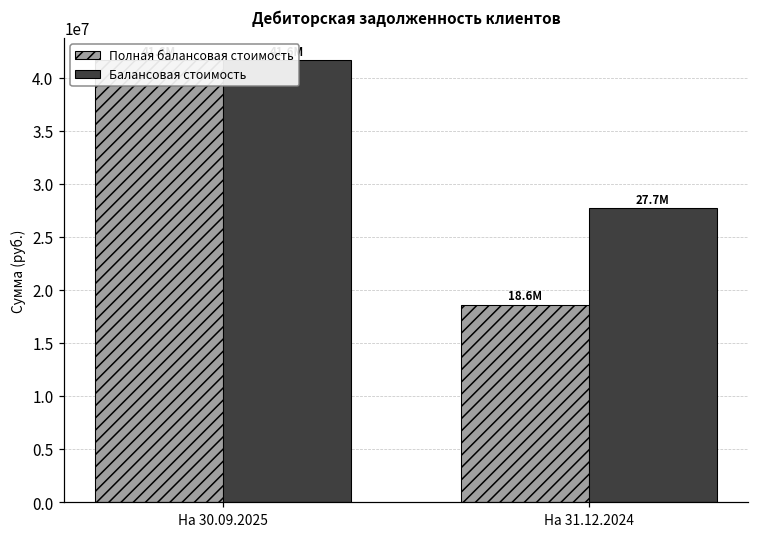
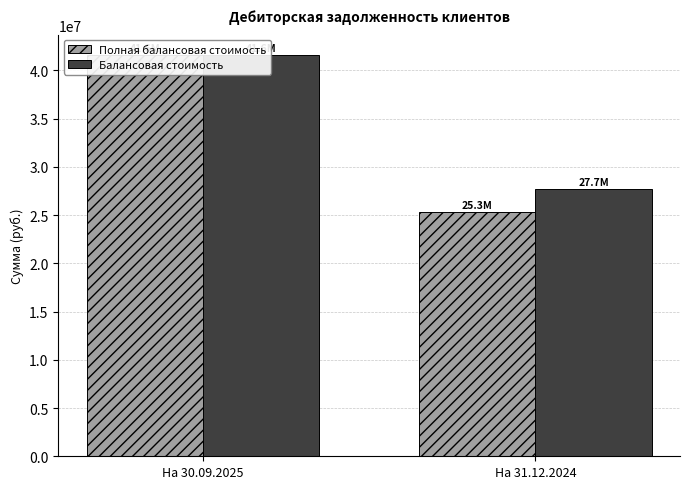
  {
    "Полная балансовая стоимость": {
-     "На 31.12.2024": "18.6M"
+     "На 31.12.2024": "25.3M"
    },
    "Балансовая стоимость": {
      "На 31.12.2024": "27.7M"
    }
  }
